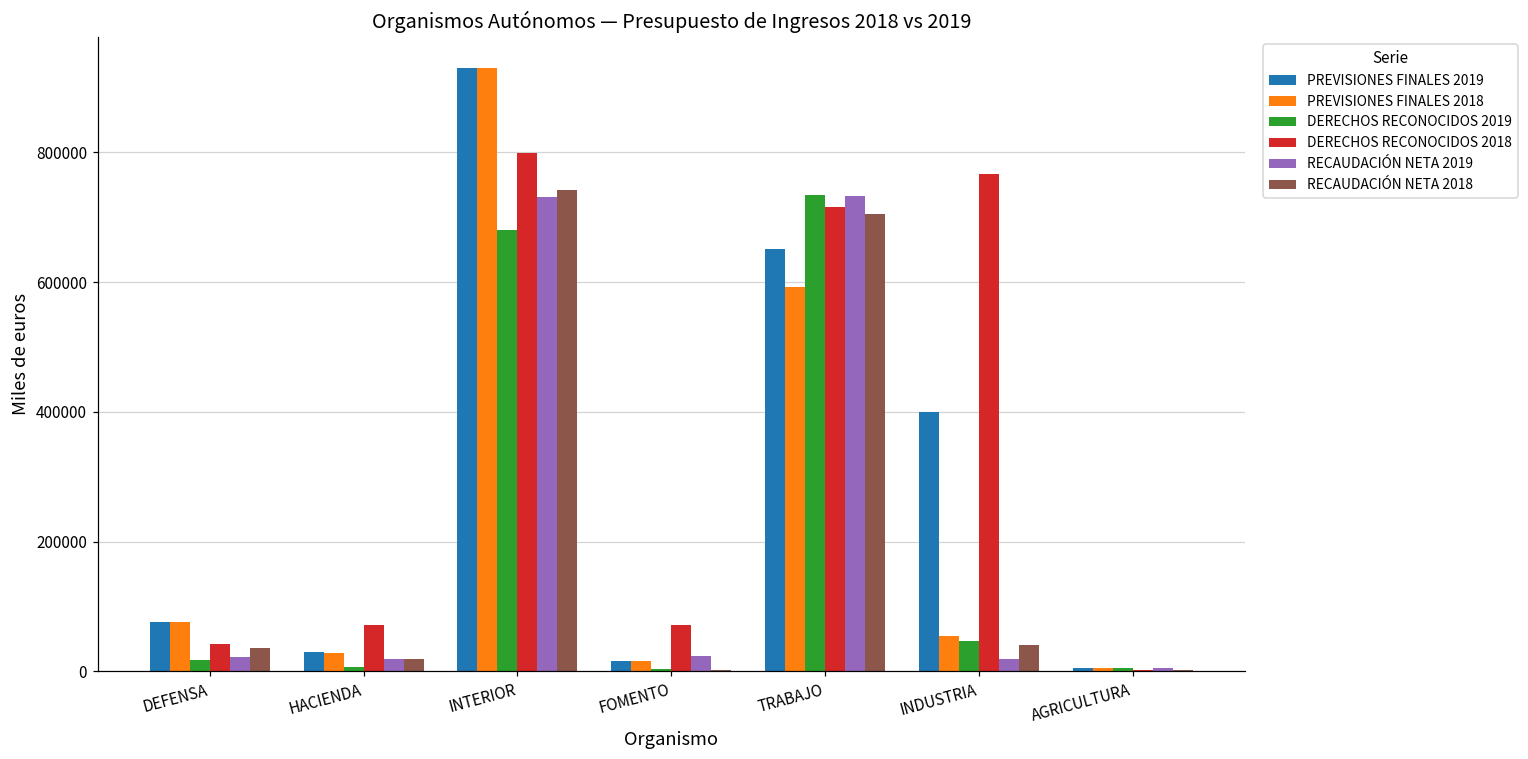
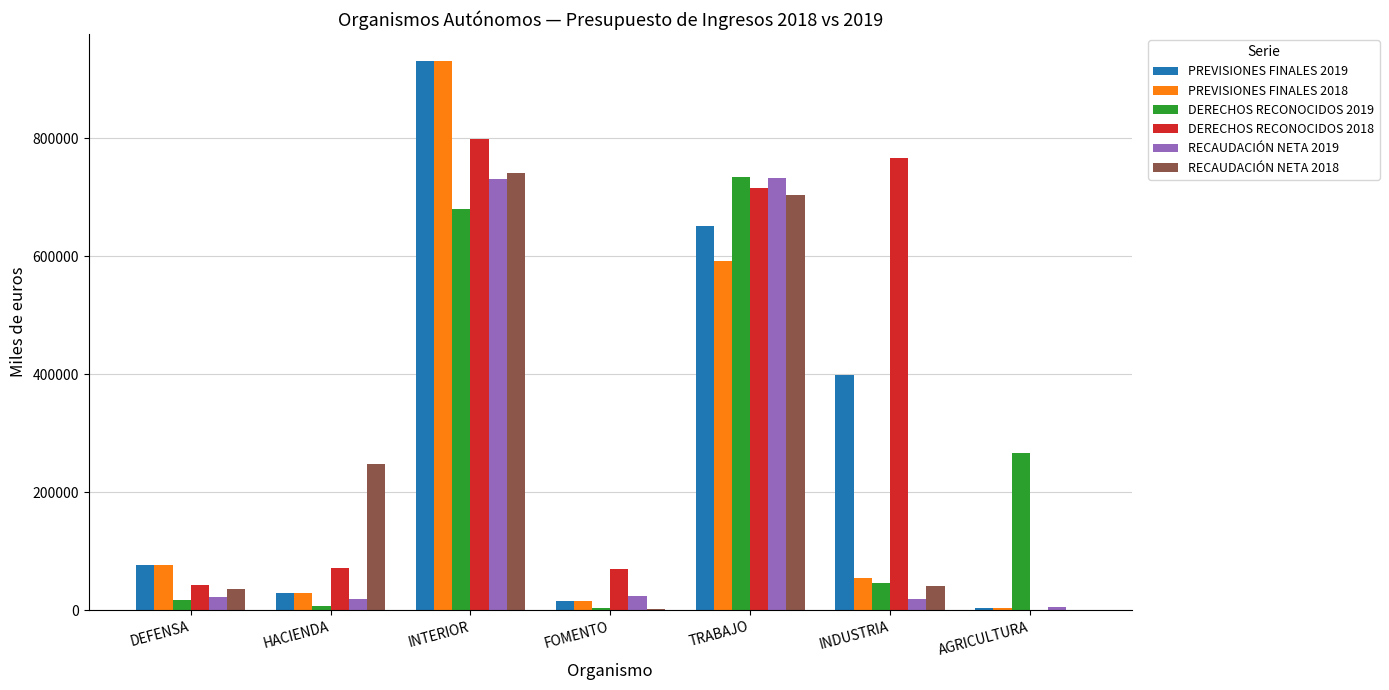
  {
    "PREVISIONES FINALES 2019": {
      "DEFENSA": 80000,
      "HACIENDA": 30000,
      "INTERIOR": 930000,
      "FOMENTO": 20000,
      "TRABAJO": 650000,
      "INDUSTRIA": 400000,
      "AGRICULTURA": 0
    },
    "PREVISIONES FINALES 2018": {
      "DEFENSA": 80000,
      "HACIENDA": 30000,
      "INTERIOR": 930000,
      "FOMENTO": 20000,
      "TRABAJO": 590000,
      "INDUSTRIA": 50000,
      "AGRICULTURA": 0
    },
    "DERECHOS RECONOCIDOS 2019": {
      "DEFENSA": 20000,
      "HACIENDA": 10000,
      "INTERIOR": 680000,
      "TRABAJO": 730000,
      "INDUSTRIA": 50000,
-     "AGRICULTURA": 10000
+     "AGRICULTURA": 270000
    },
    "DERECHOS RECONOCIDOS 2018": {
      "DEFENSA": 40000,
      "HACIENDA": 70000,
      "INTERIOR": 800000,
      "FOMENTO": 70000,
      "TRABAJO": 720000,
      "INDUSTRIA": 770000
    },
    "RECAUDACIÓN NETA 2019": {
      "DEFENSA": 20000,
      "HACIENDA": 20000,
      "INTERIOR": 730000,
      "FOMENTO": 20000,
      "TRABAJO": 730000,
      "INDUSTRIA": 20000,
      "AGRICULTURA": 0
    },
    "RECAUDACIÓN NETA 2018": {
      "DEFENSA": 40000,
-     "HACIENDA": 20000,
+     "HACIENDA": 250000,
      "INTERIOR": 740000,
      "TRABAJO": 700000,
      "INDUSTRIA": 40000
    }
  }
